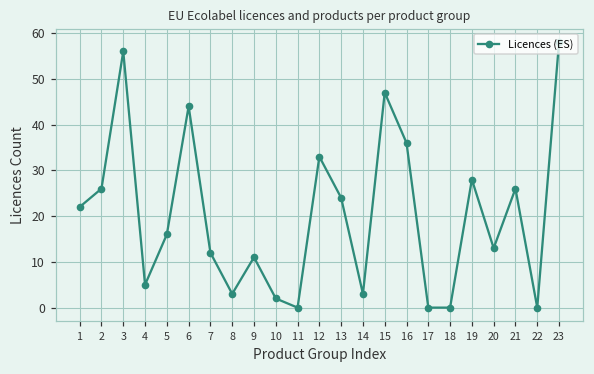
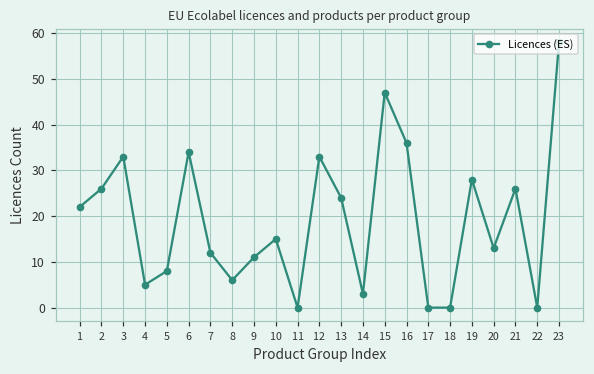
  {
    "1": 22,
    "2": 26,
-   "3": 56,
+   "3": 33,
    "4": 5,
-   "5": 16,
-   "6": 44,
+   "5": 8,
+   "6": 34,
    "7": 12,
-   "8": 3,
+   "8": 6,
    "9": 11,
-   "10": 2,
+   "10": 15,
    "11": 0,
    "12": 33,
    "13": 24,
    "14": 3,
    "15": 47,
    "16": 36,
    "17": 0,
    "18": 0,
    "19": 28,
    "20": 13,
    "21": 26,
    "22": 0
  }
